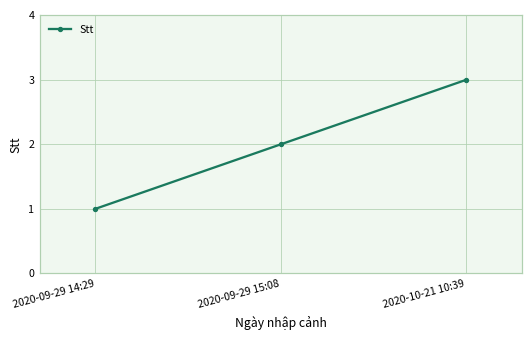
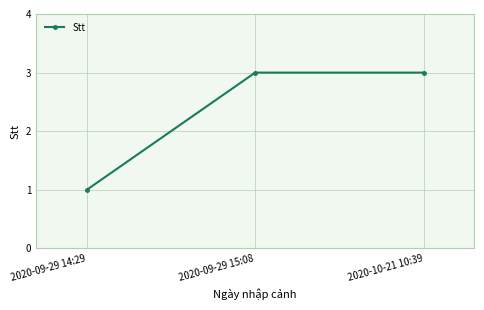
  {
    "2020-09-29 14:29": 1,
-   "2020-09-29 15:08": 2,
+   "2020-09-29 15:08": 3,
    "2020-10-21 10:39": 3
  }
